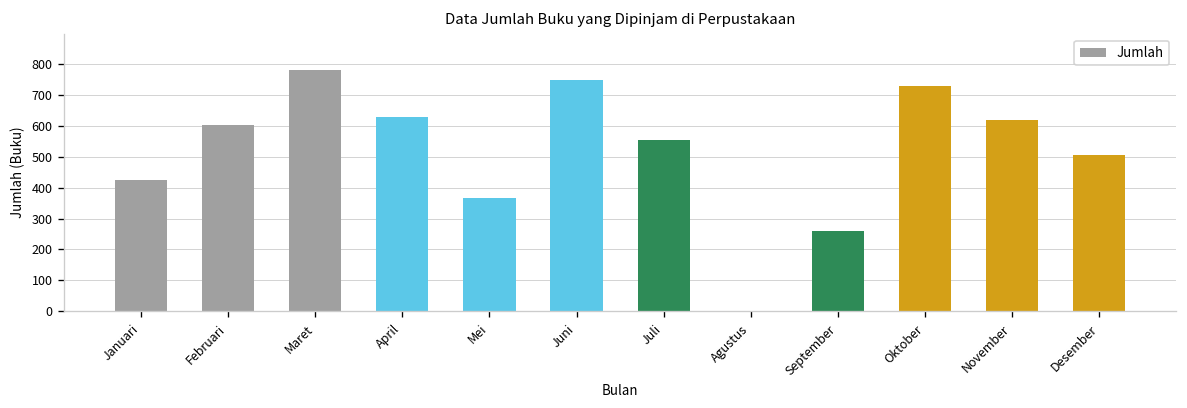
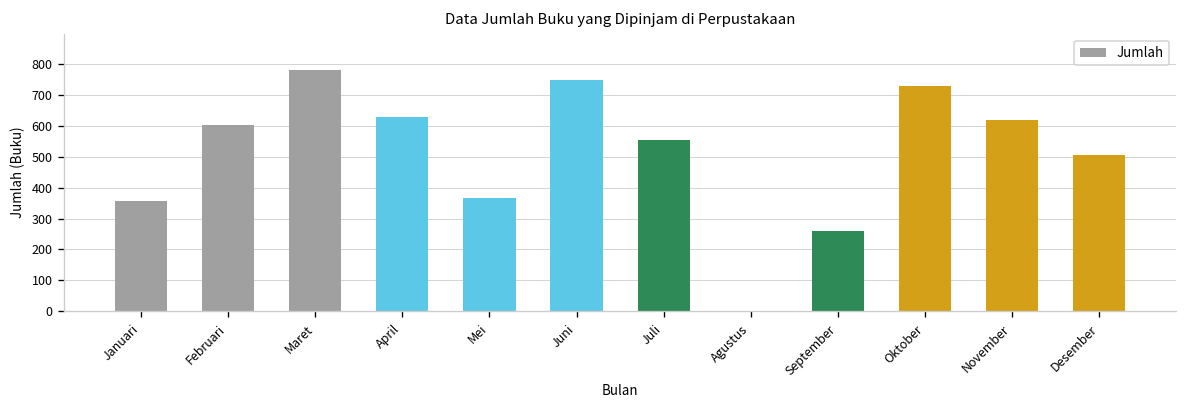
  {
-   "Januari": 420,
+   "Januari": 360,
    "Februari": 600,
    "Maret": 780,
    "April": 630,
    "Mei": 370,
    "Juni": 750,
    "Juli": 560,
    "Agustus": 0,
    "September": 260,
    "Oktober": 730,
    "November": 620,
    "Desember": 510
  }
